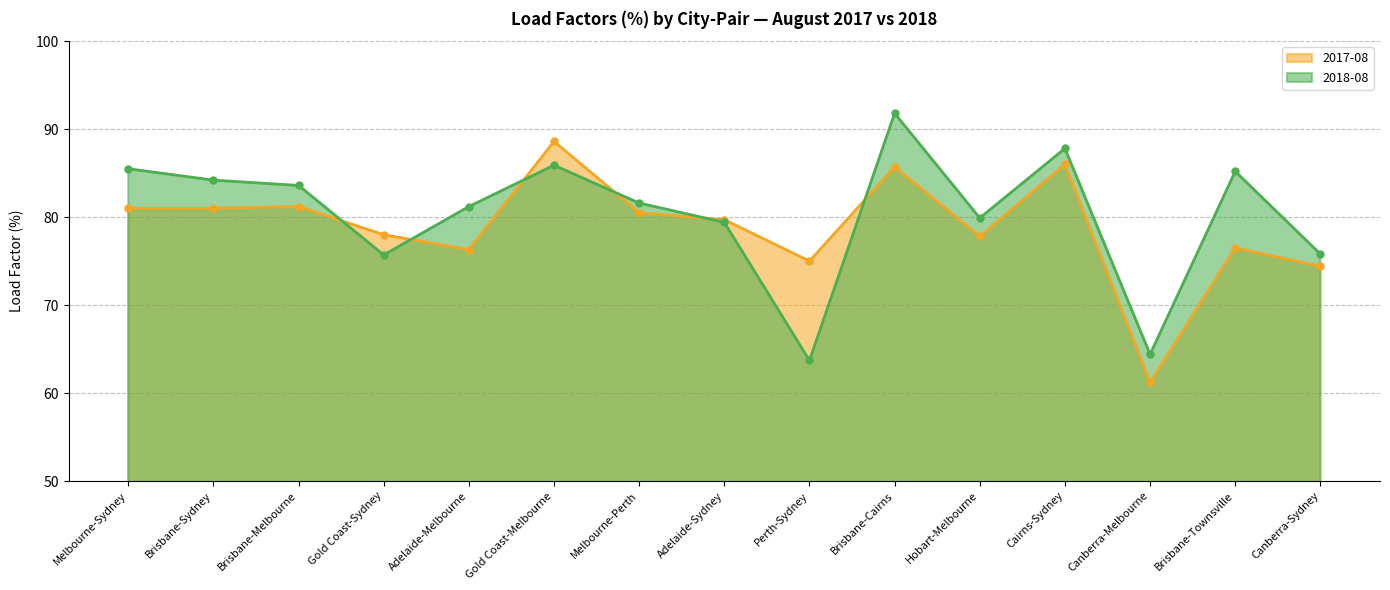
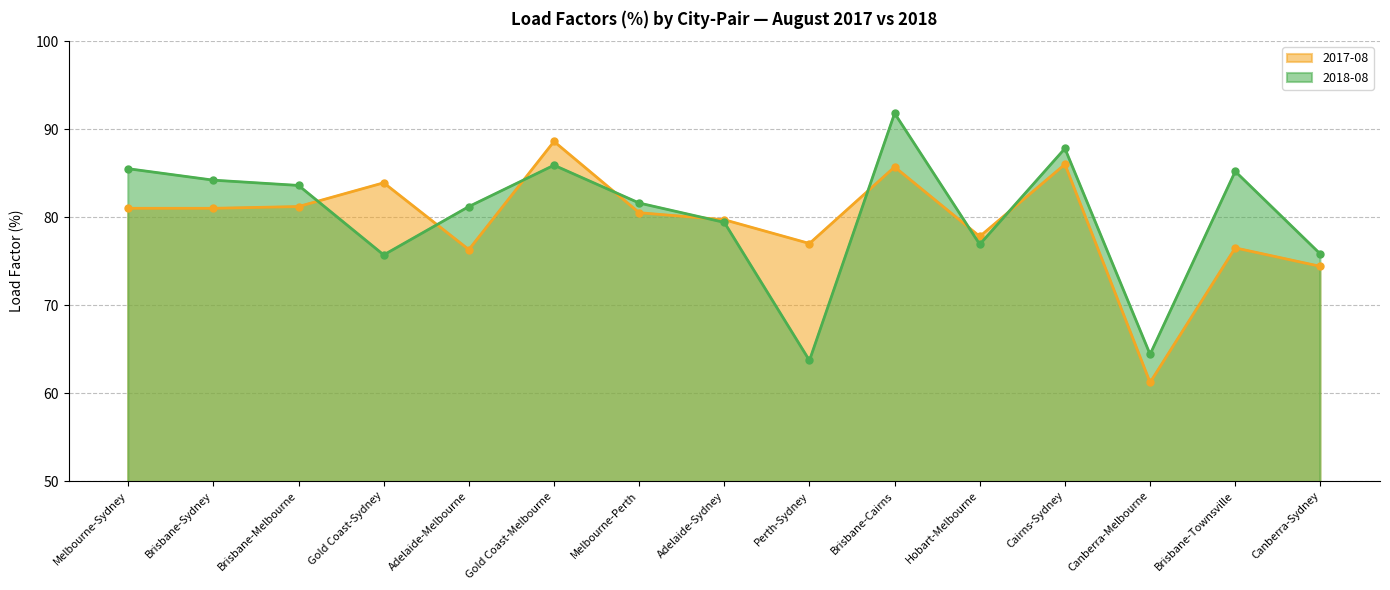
  {
    "2017-08": {
      "Melbourne-Sydney": 81,
      "Brisbane-Sydney": 81,
      "Brisbane-Melbourne": 81,
-     "Gold Coast-Sydney": 78,
+     "Gold Coast-Sydney": 84,
      "Adelaide-Melbourne": 76,
      "Gold Coast-Melbourne": 89,
      "Melbourne-Perth": 81,
      "Adelaide-Sydney": 80,
-     "Perth-Sydney": 75,
+     "Perth-Sydney": 77,
      "Brisbane-Cairns": 86,
      "Hobart-Melbourne": 78,
      "Cairns-Sydney": 86,
      "Canberra-Melbourne": 61,
      "Brisbane-Townsville": 77,
      "Canberra-Sydney": 74
    },
    "2018-08": {
      "Melbourne-Sydney": 86,
      "Brisbane-Sydney": 84,
      "Brisbane-Melbourne": 84,
      "Gold Coast-Sydney": 76,
      "Adelaide-Melbourne": 81,
      "Gold Coast-Melbourne": 86,
      "Melbourne-Perth": 82,
      "Adelaide-Sydney": 79,
      "Perth-Sydney": 64,
      "Brisbane-Cairns": 92,
-     "Hobart-Melbourne": 80,
+     "Hobart-Melbourne": 77,
      "Cairns-Sydney": 88,
      "Canberra-Melbourne": 64,
      "Brisbane-Townsville": 85,
      "Canberra-Sydney": 76
    }
  }
